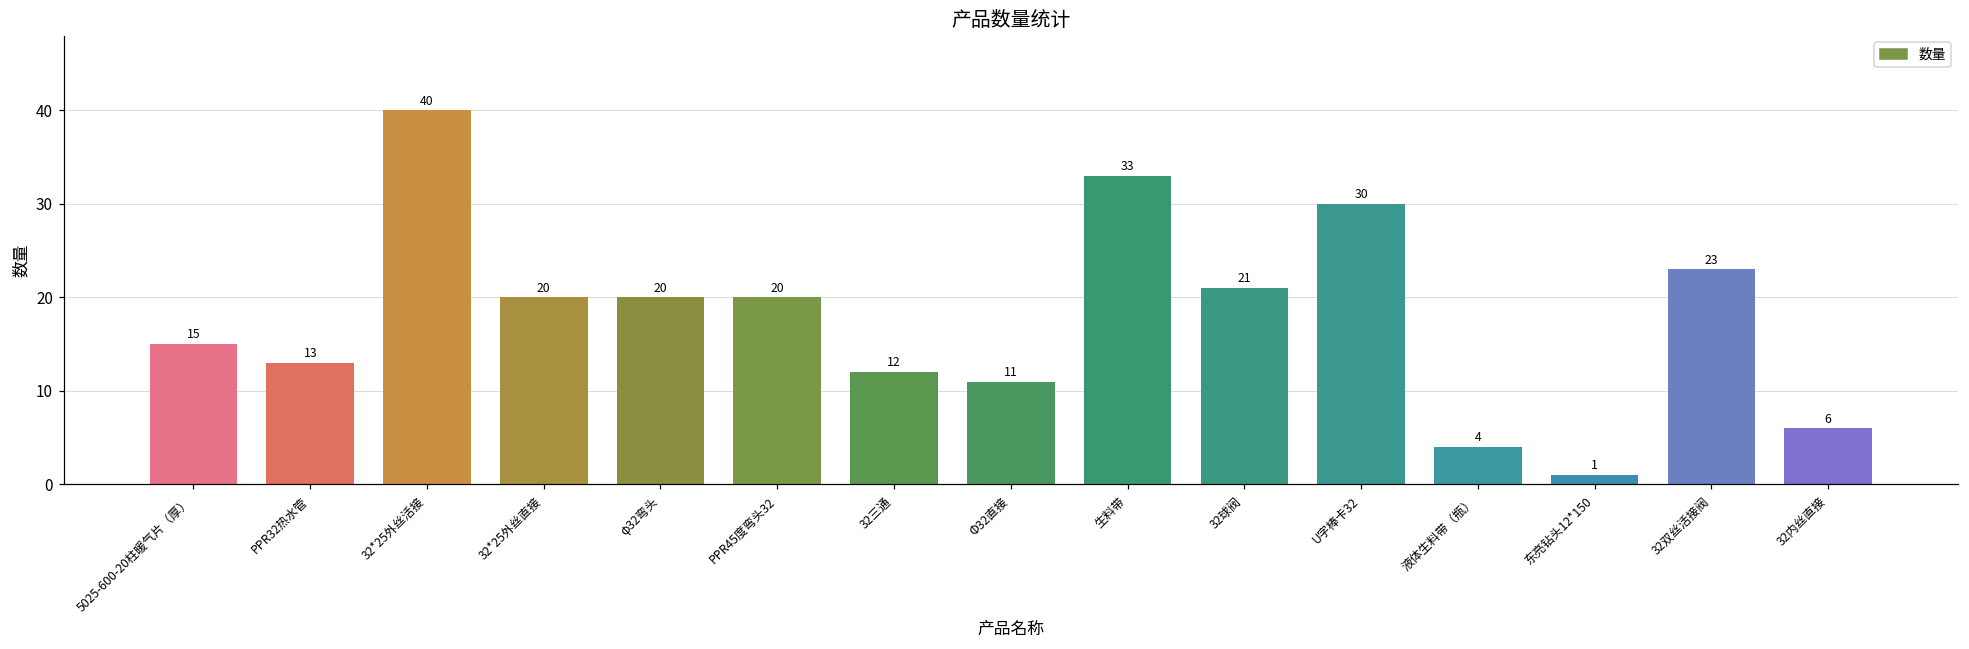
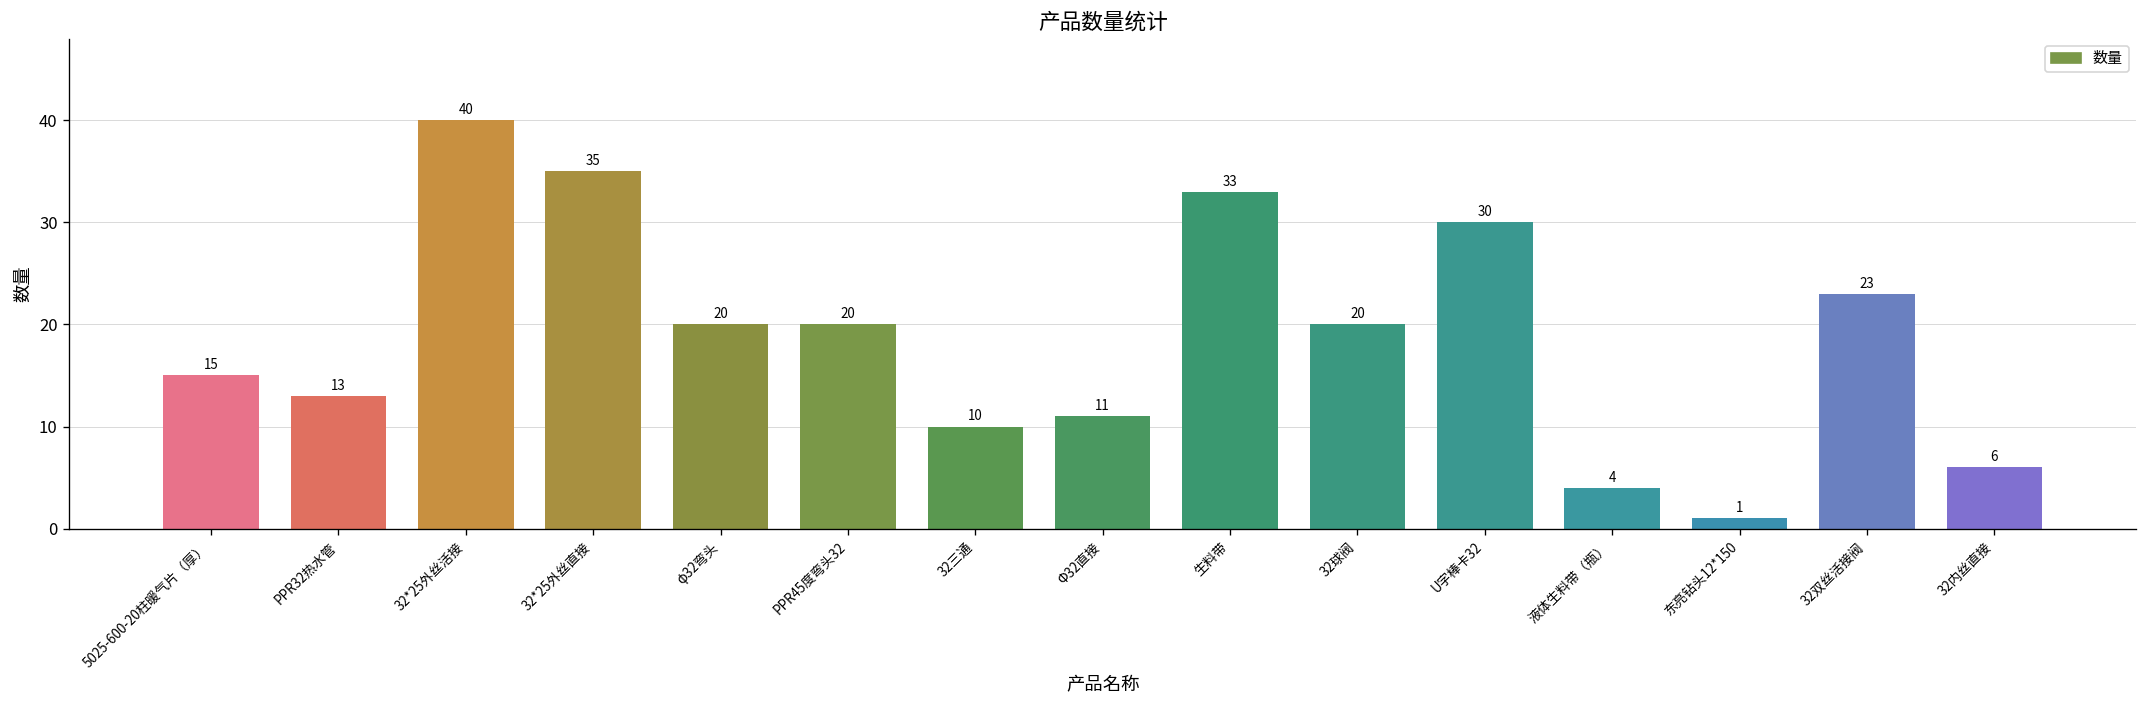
  {
    "5025-600-20柱暖气片（厚）": 15,
    "PPR32热水管": 13,
    "32*25外丝活接": 40,
-   "32*25外丝直接": 20,
+   "32*25外丝直接": 35,
    "φ32弯头": 20,
    "PPR45度弯头32": 20,
-   "32三通": 12,
+   "32三通": 10,
    "Φ32直接": 11,
    "生料带": 33,
-   "32球阀": 21,
+   "32球阀": 20,
    "U字棒卡32": 30,
    "液体生料带（瓶）": 4,
    "东亮钻头12*150": 1,
    "32双丝活接阀": 23,
    "32内丝直接": 6
  }
